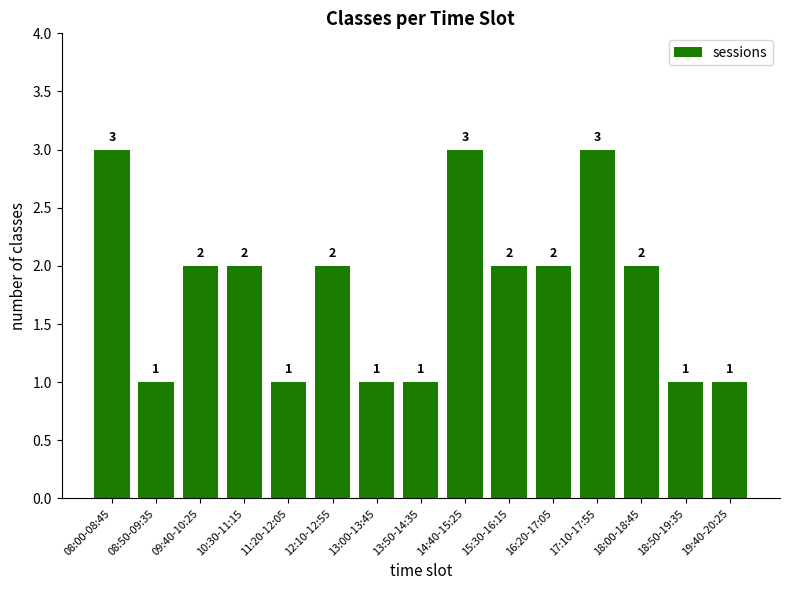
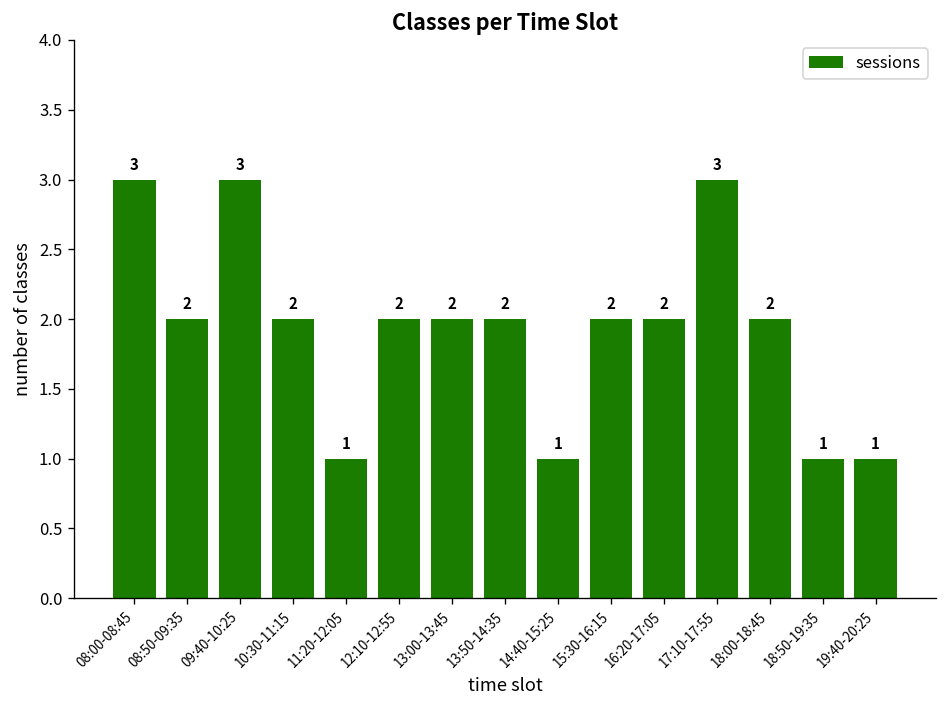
  {
    "08:00-08:45": 3,
-   "08:50-09:35": 1,
-   "09:40-10:25": 2,
+   "08:50-09:35": 2,
+   "09:40-10:25": 3,
    "10:30-11:15": 2,
    "11:20-12:05": 1,
    "12:10-12:55": 2,
-   "13:00-13:45": 1,
-   "13:50-14:35": 1,
-   "14:40-15:25": 3,
+   "13:00-13:45": 2,
+   "13:50-14:35": 2,
+   "14:40-15:25": 1,
    "15:30-16:15": 2,
    "16:20-17:05": 2,
    "17:10-17:55": 3,
    "18:00-18:45": 2,
    "18:50-19:35": 1,
    "19:40-20:25": 1
  }
